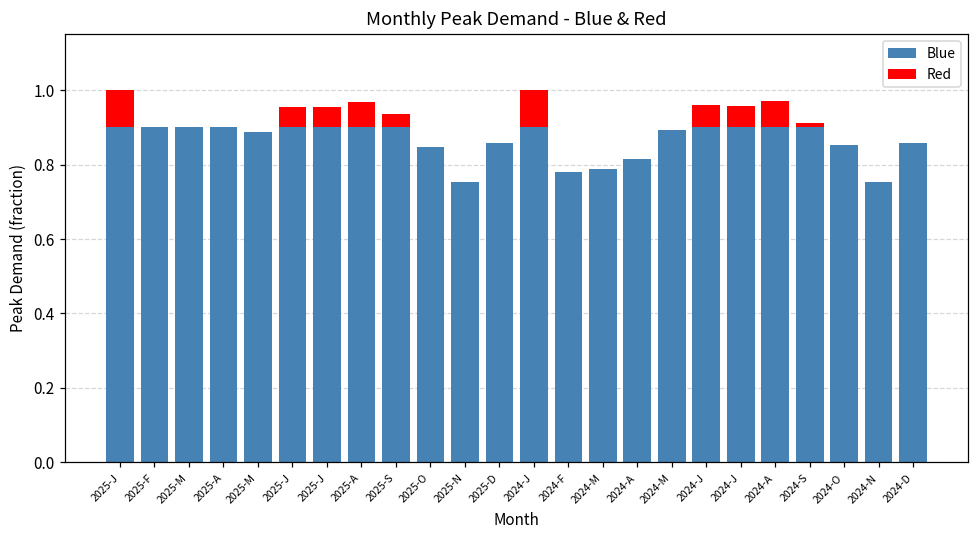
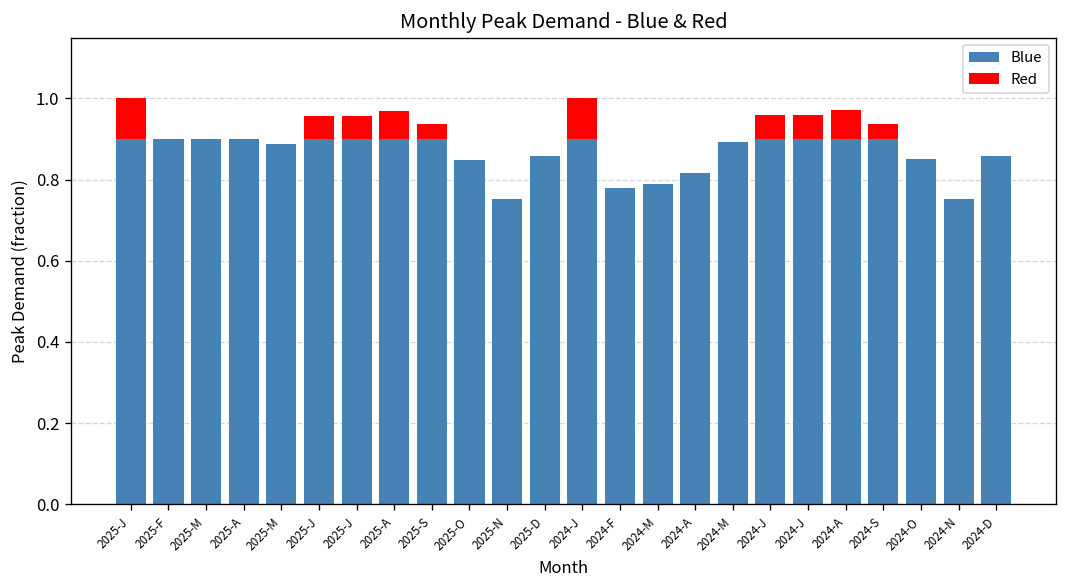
  {
    "Blue": {
      "2025-F": 0.90,
      "2025-S": 0.90,
      "2025-O": 0.85,
      "2025-N": 0.75,
      "2025-D": 0.86,
      "2024-F": 0.78,
      "2024-S": 0.90,
      "2024-O": 0.85,
      "2024-N": 0.75,
      "2024-D": 0.86
    },
    "Red": {
      "2025-F": 0.00,
      "2025-S": 0.04,
      "2025-O": 0.00,
      "2025-N": 0.00,
      "2025-D": 0.00,
      "2024-F": 0.00,
-     "2024-S": 0.01,
+     "2024-S": 0.04,
      "2024-O": 0.00,
      "2024-N": 0.00,
      "2024-D": 0.00
    }
  }
